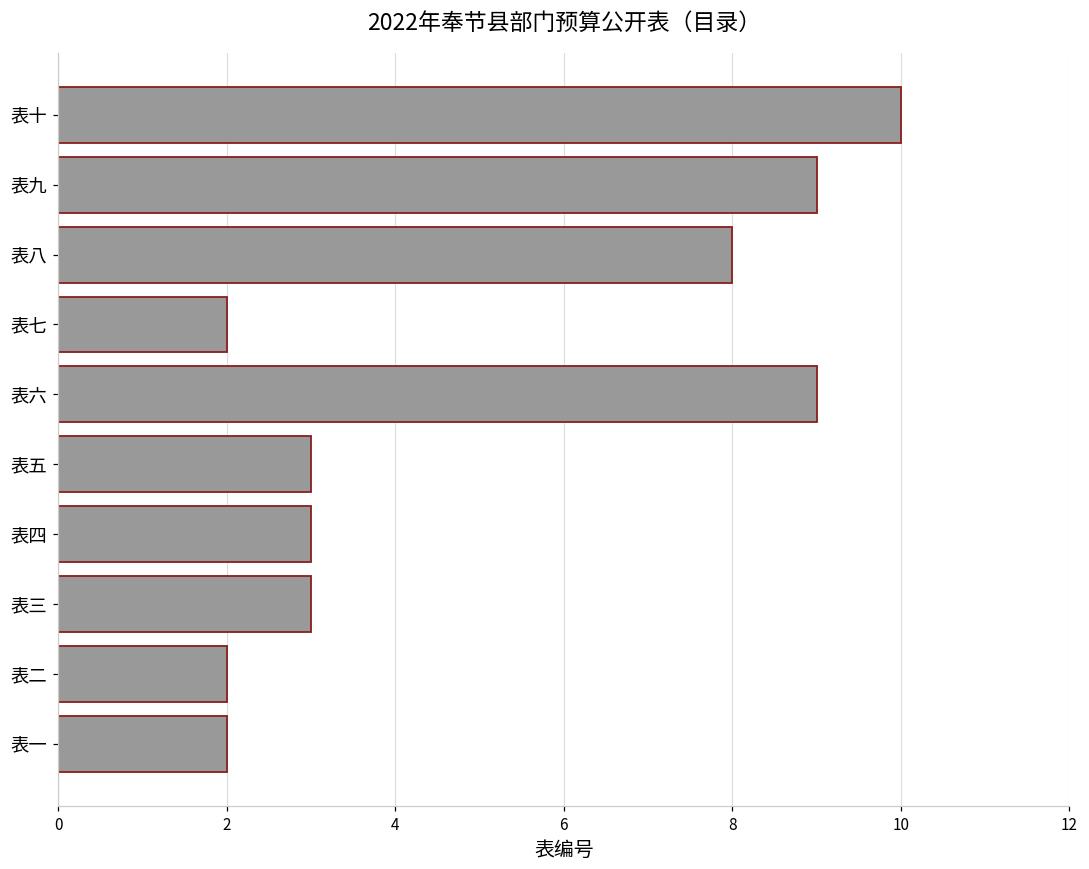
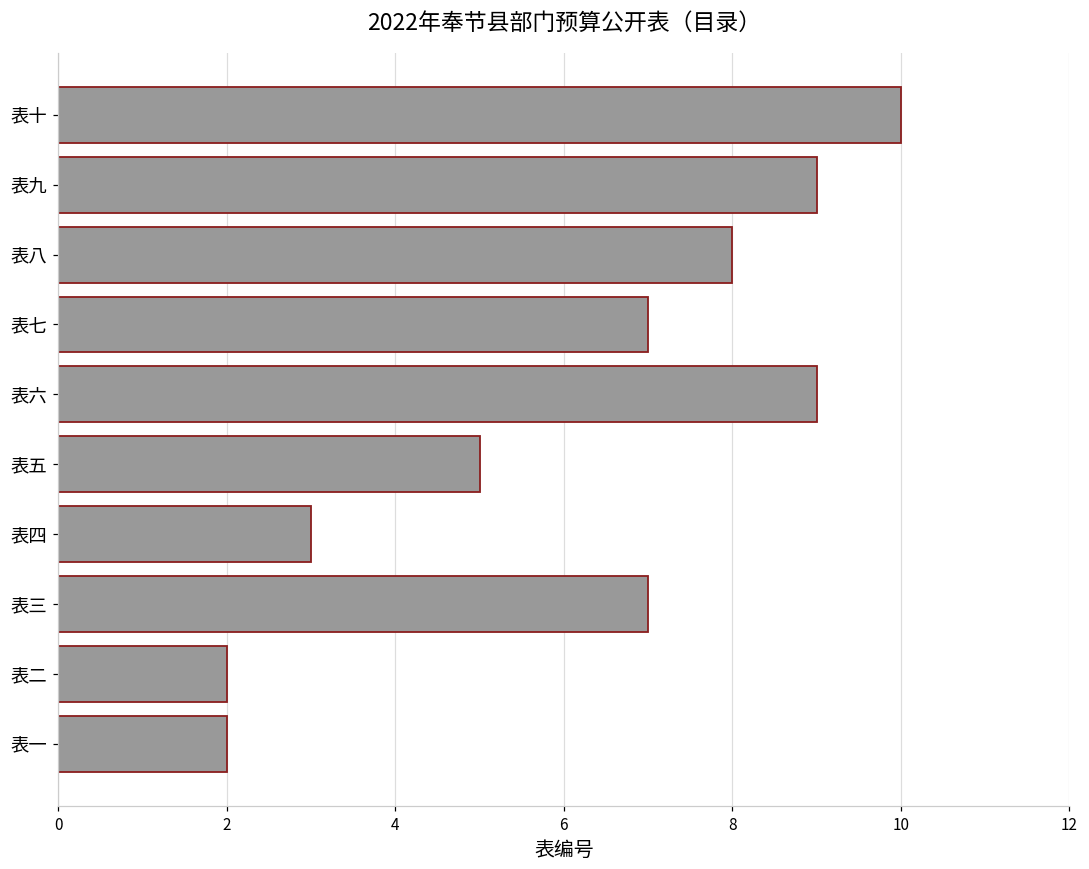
  {
    "表十": 10,
    "表九": 9,
    "表八": 8,
-   "表七": 2,
+   "表七": 7,
    "表六": 9,
-   "表五": 3,
+   "表五": 5,
    "表四": 3,
-   "表三": 3,
+   "表三": 7,
    "表二": 2,
    "表一": 2
  }
